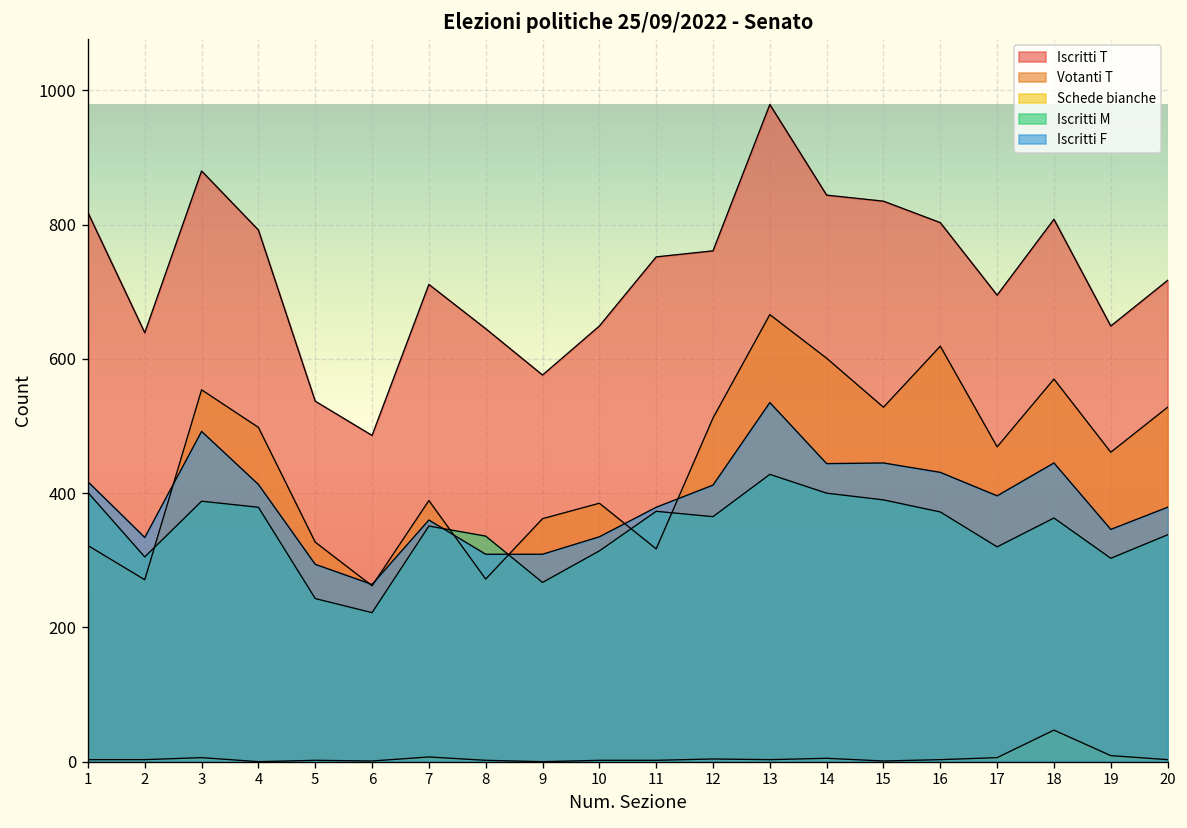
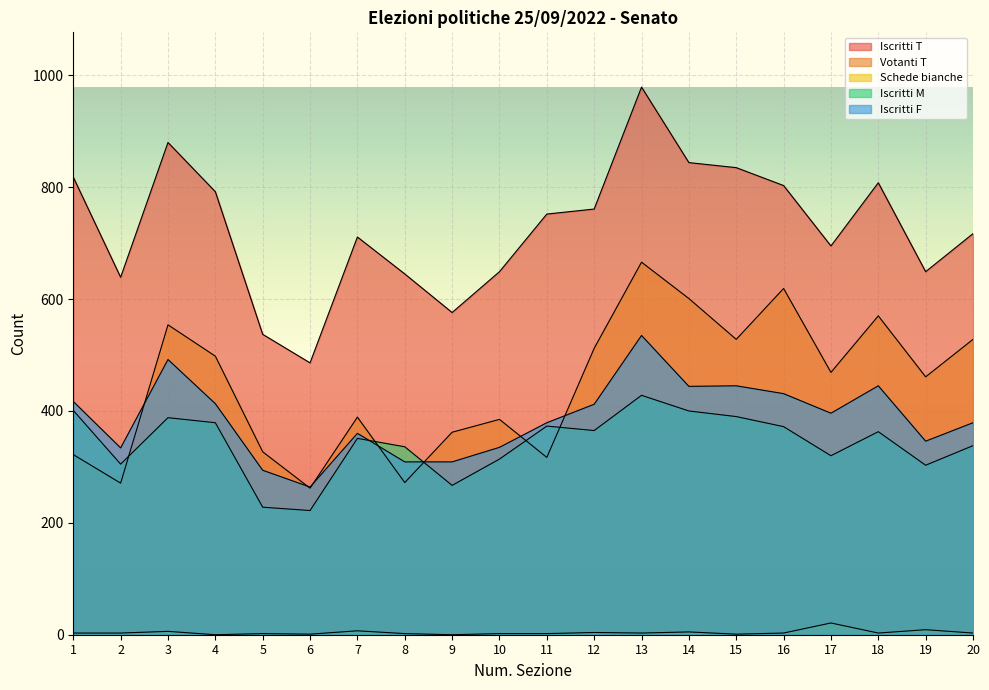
  {
    "Schede bianche": {
      "1": 0,
      "2": 0,
      "3": 10,
      "4": 0,
      "5": 0,
      "6": 0,
      "7": 10,
      "8": 0,
      "9": 0,
      "10": 0,
      "11": 0,
      "12": 0,
      "13": 0,
      "14": 10,
      "15": 0,
      "16": 0,
-     "17": 10,
-     "18": 50,
+     "17": 20,
+     "18": 0,
      "19": 10,
      "20": 0
    },
    "Iscritti M": {
      "1": 400,
      "2": 310,
      "3": 390,
      "4": 380,
-     "5": 240,
+     "5": 230,
      "6": 220,
      "7": 350,
      "8": 340,
      "9": 270,
      "10": 310,
      "11": 370,
      "12": 370,
      "13": 430,
      "14": 400,
      "15": 390,
      "16": 370,
      "17": 320,
      "18": 360,
      "19": 300,
      "20": 340
    },
    "Iscritti F": {
      "1": 420,
      "2": 330,
      "3": 490,
      "4": 410,
      "5": 290,
      "7": 360,
      "8": 310,
      "9": 310,
      "10": 340,
      "11": 380,
      "12": 410,
      "13": 540,
      "14": 440,
      "15": 450,
      "16": 430,
      "17": 400,
      "18": 450,
      "19": 350,
      "20": 380
    }
  }
